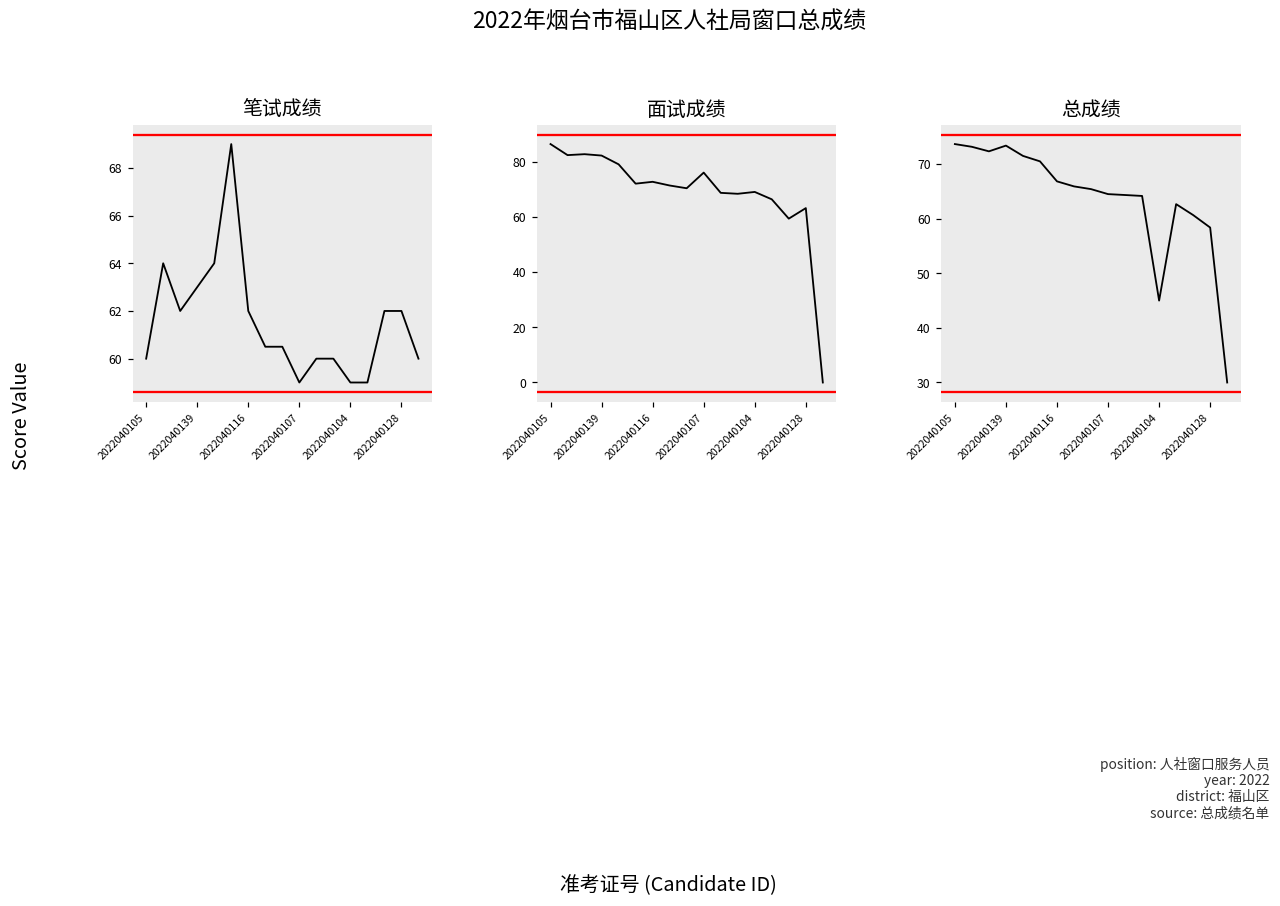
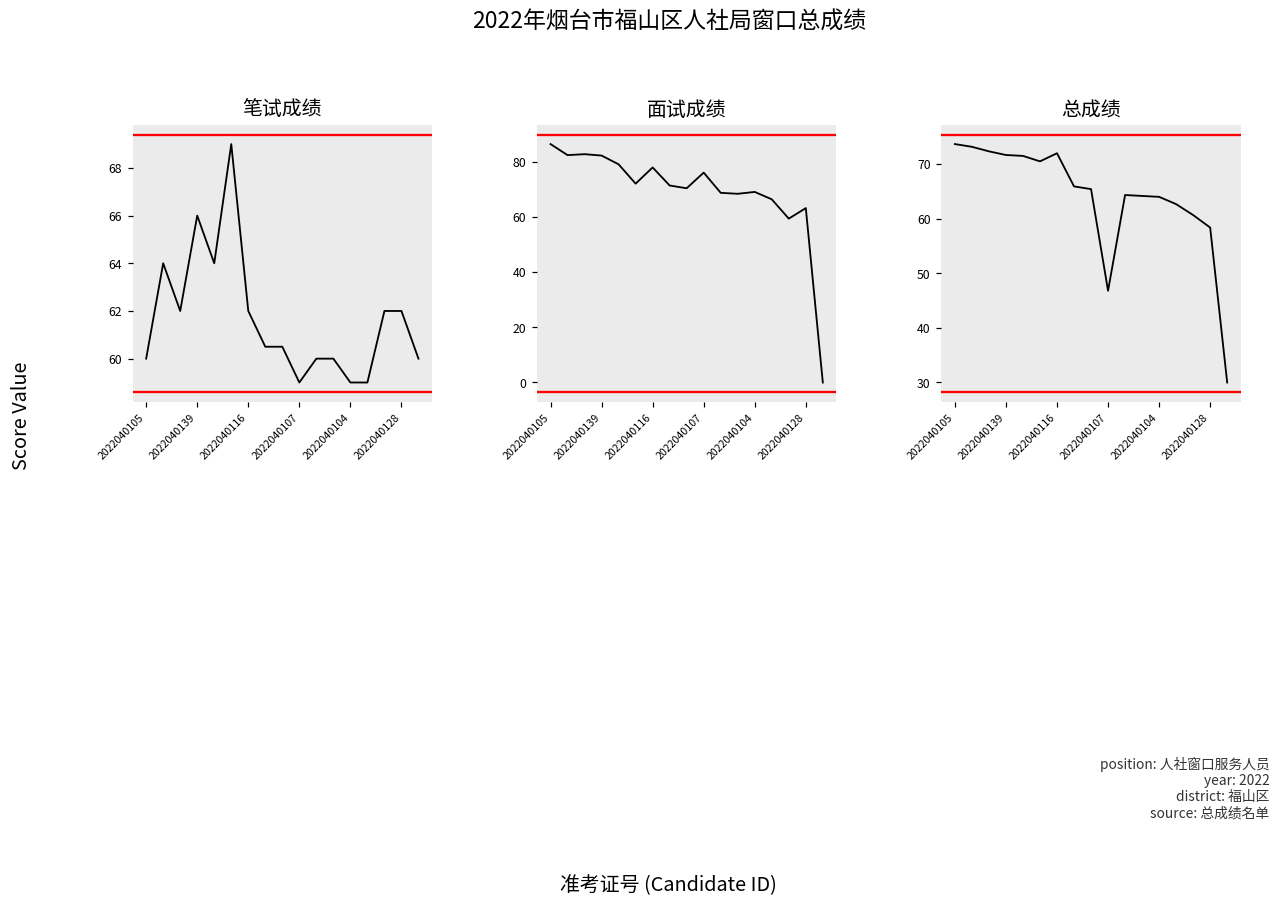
  {
    "笔试成绩": {
      "2022040105": 60,
-     "2022040139": 63,
+     "2022040139": 66,
      "2022040116": 62,
      "2022040107": 59,
      "2022040104": 59,
      "2022040128": 62
    },
    "面试成绩": {
      "2022040105": 86,
      "2022040139": 82,
-     "2022040116": 73,
+     "2022040116": 78,
      "2022040107": 76,
      "2022040104": 69,
      "2022040128": 63
    },
    "总成绩": {
      "2022040105": 74,
-     "2022040139": 73,
-     "2022040116": 67,
-     "2022040107": 65,
-     "2022040104": 45,
+     "2022040139": 72,
+     "2022040116": 72,
+     "2022040107": 47,
+     "2022040104": 64,
      "2022040128": 58
    }
  }
